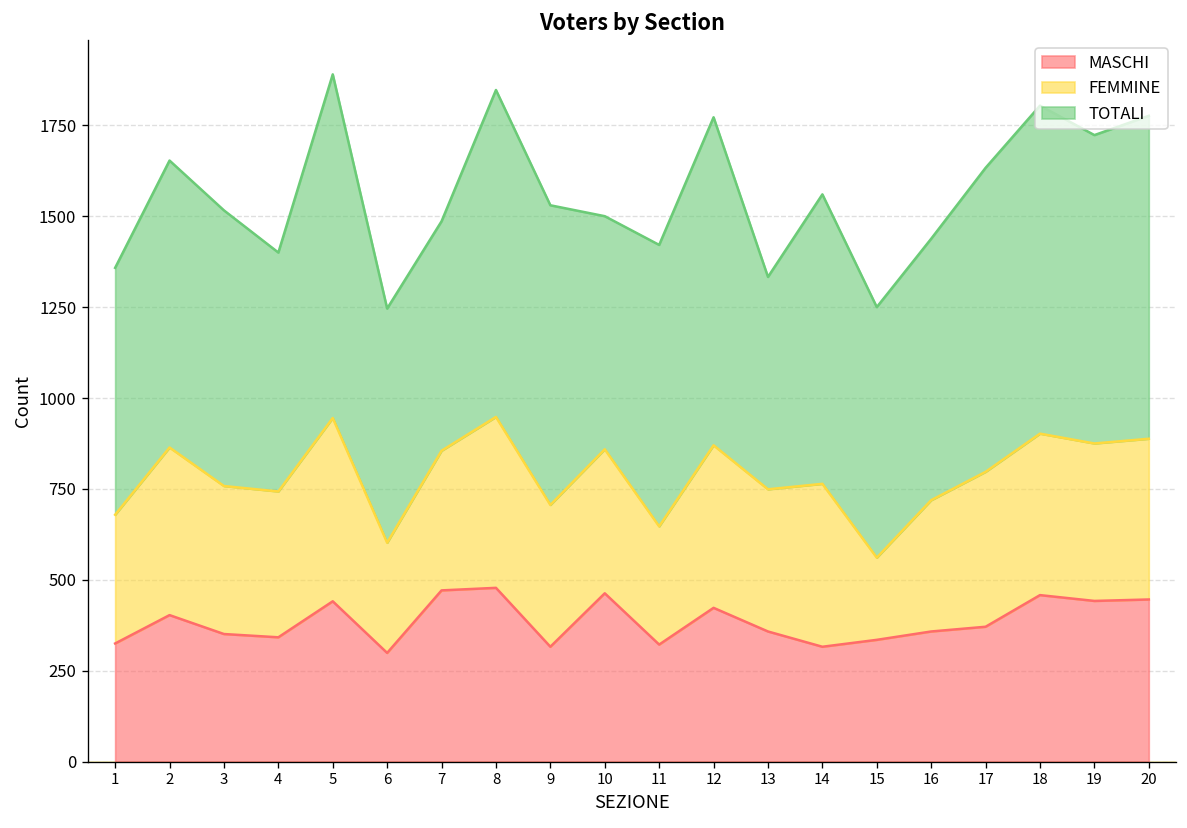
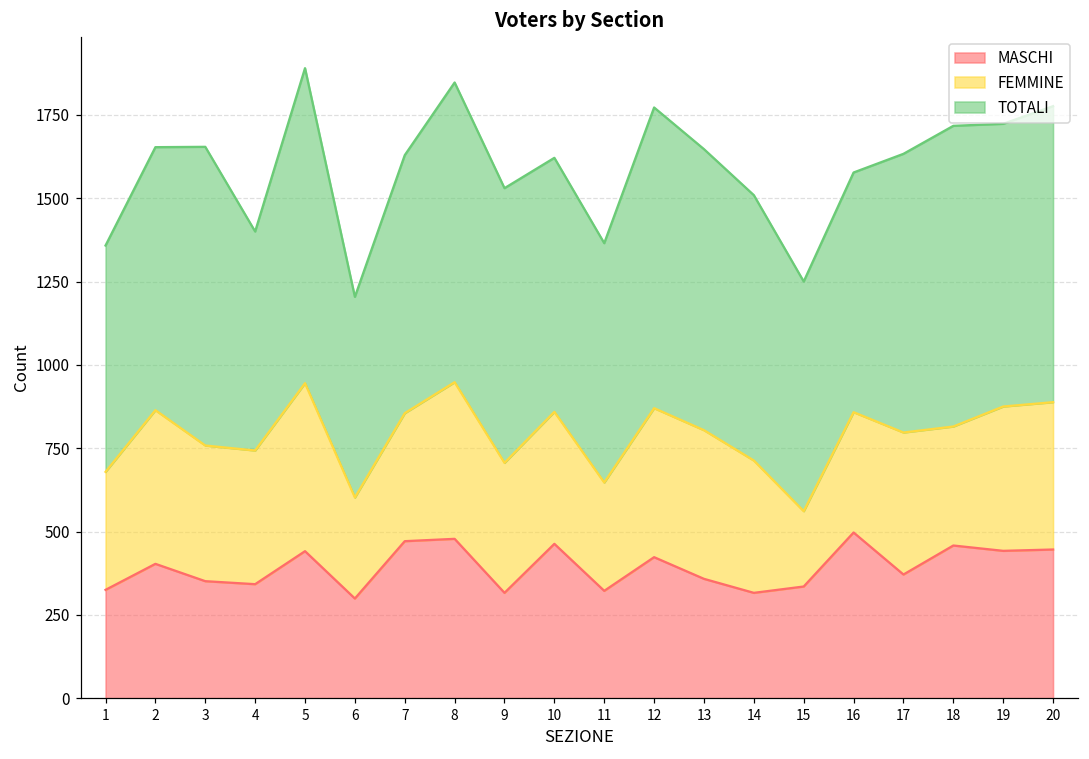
  {
    "MASCHI": {
      "1": 330,
      "2": 400,
      "3": 350,
      "4": 340,
      "5": 440,
      "6": 300,
      "7": 470,
      "8": 480,
      "9": 320,
      "10": 460,
      "11": 320,
      "12": 420,
      "13": 360,
      "14": 320,
      "15": 340,
-     "16": 360,
+     "16": 500,
      "17": 370,
      "18": 460,
      "19": 440,
      "20": 450
    },
    "FEMMINE": {
      "1": 350,
      "2": 460,
      "3": 410,
      "4": 400,
      "5": 500,
      "6": 300,
      "7": 380,
      "8": 470,
      "9": 390,
      "10": 400,
      "11": 330,
      "12": 450,
-     "13": 390,
-     "14": 450,
+     "13": 450,
+     "14": 400,
      "15": 230,
      "16": 360,
      "17": 430,
-     "18": 440,
+     "18": 360,
      "19": 430,
      "20": 440
    },
    "TOTALI": {
      "1": 680,
      "2": 790,
-     "3": 760,
+     "3": 900,
      "4": 660,
      "5": 950,
-     "6": 640,
-     "7": 630,
+     "6": 600,
+     "7": 770,
      "8": 900,
      "9": 820,
-     "10": 640,
-     "11": 770,
+     "10": 760,
+     "11": 720,
      "12": 900,
-     "13": 580,
+     "13": 840,
      "14": 800,
      "15": 690,
      "16": 720,
      "17": 840,
      "19": 850
    }
  }
